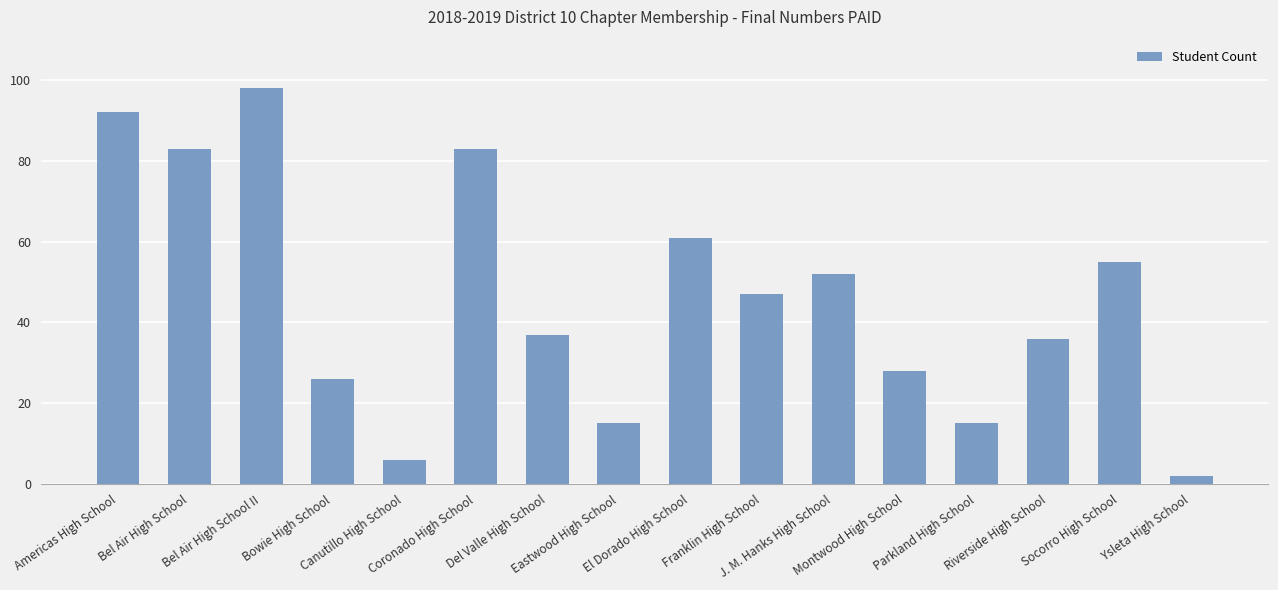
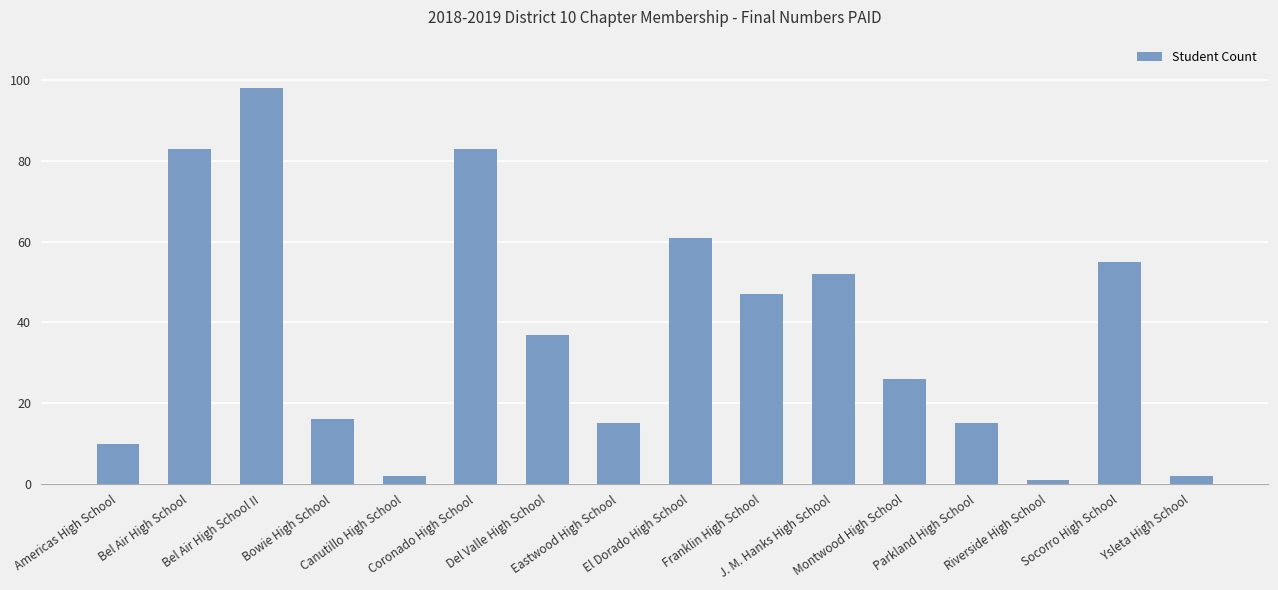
  {
-   "Americas High School": 92,
+   "Americas High School": 10,
    "Bel Air High School": 83,
    "Bel Air High School II": 98,
-   "Bowie High School": 26,
-   "Canutillo High School": 6,
+   "Bowie High School": 16,
+   "Canutillo High School": 2,
    "Coronado High School": 83,
    "Del Valle High School": 37,
    "Eastwood High School": 15,
    "El Dorado High School": 61,
    "Franklin High School": 47,
    "J. M. Hanks High School": 52,
-   "Montwood High School": 28,
+   "Montwood High School": 26,
    "Parkland High School": 15,
-   "Riverside High School": 36,
+   "Riverside High School": 1,
    "Socorro High School": 55,
    "Ysleta High School": 2
  }
